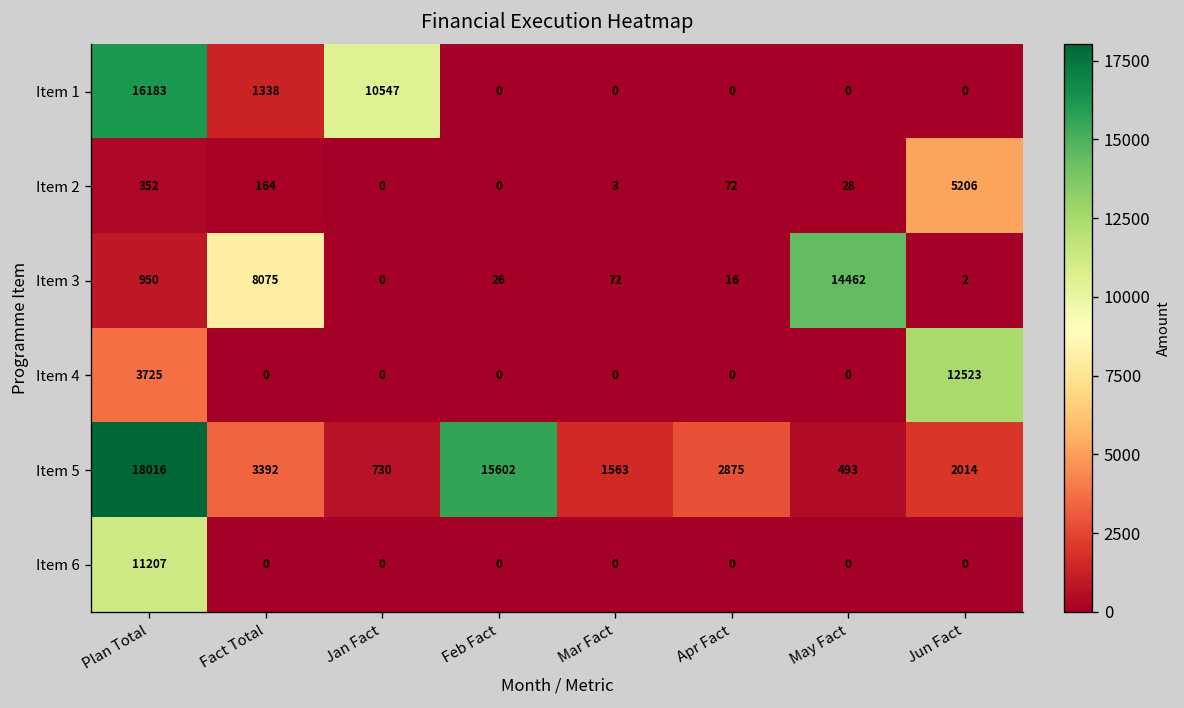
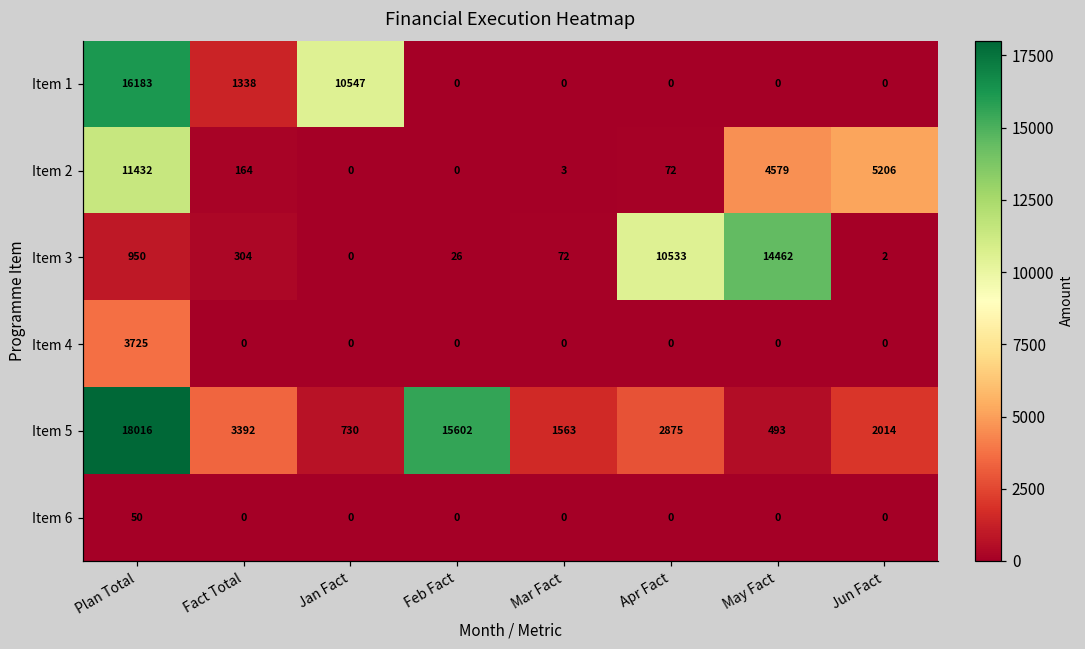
  {
    "Item 1": {
      "Plan Total": 16183,
      "Fact Total": 1338,
      "Jan Fact": 10547,
      "Feb Fact": 0,
      "Mar Fact": 0,
      "Apr Fact": 0,
      "May Fact": 0,
      "Jun Fact": 0
    },
    "Item 2": {
-     "Plan Total": 352,
+     "Plan Total": 11432,
      "Fact Total": 164,
      "Jan Fact": 0,
      "Feb Fact": 0,
      "Mar Fact": 3,
      "Apr Fact": 72,
-     "May Fact": 28,
+     "May Fact": 4579,
      "Jun Fact": 5206
    },
    "Item 3": {
      "Plan Total": 950,
-     "Fact Total": 8075,
+     "Fact Total": 304,
      "Jan Fact": 0,
      "Feb Fact": 26,
      "Mar Fact": 72,
-     "Apr Fact": 16,
+     "Apr Fact": 10533,
      "May Fact": 14462,
      "Jun Fact": 2
    },
    "Item 4": {
      "Plan Total": 3725,
      "Fact Total": 0,
      "Jan Fact": 0,
      "Feb Fact": 0,
      "Mar Fact": 0,
      "Apr Fact": 0,
      "May Fact": 0,
-     "Jun Fact": 12523
+     "Jun Fact": 0
    },
    "Item 5": {
      "Plan Total": 18016,
      "Fact Total": 3392,
      "Jan Fact": 730,
      "Feb Fact": 15602,
      "Mar Fact": 1563,
      "Apr Fact": 2875,
      "May Fact": 493,
      "Jun Fact": 2014
    },
    "Item 6": {
-     "Plan Total": 11207,
+     "Plan Total": 50,
      "Fact Total": 0,
      "Jan Fact": 0,
      "Feb Fact": 0,
      "Mar Fact": 0,
      "Apr Fact": 0,
      "May Fact": 0,
      "Jun Fact": 0
    }
  }
